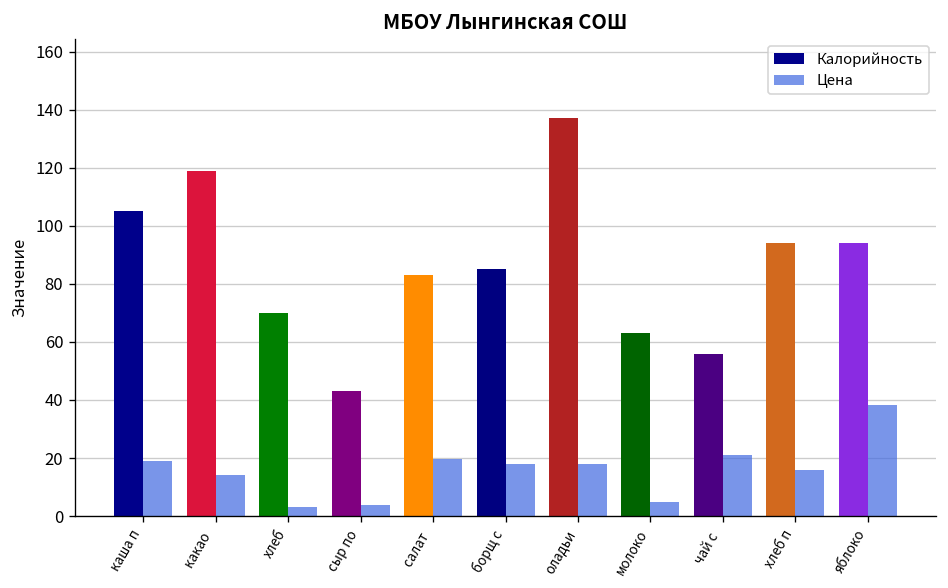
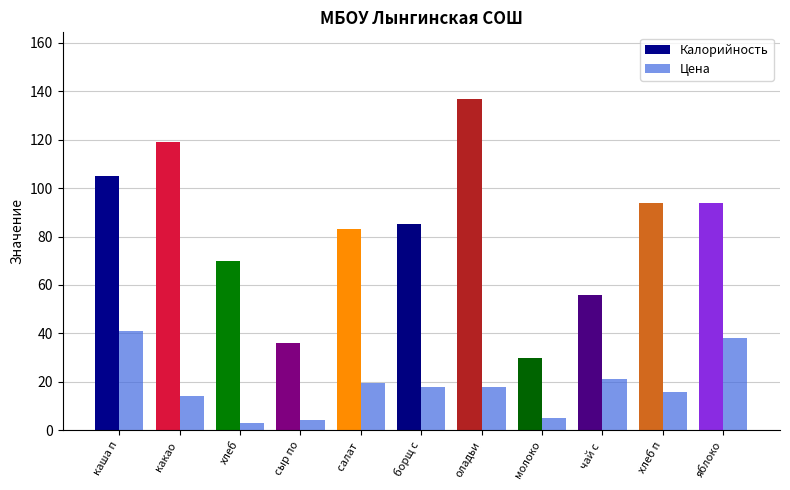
  {
    "Калорийность": {
      "каша п": 105,
      "какао": 119,
      "хлеб": 70,
-     "сыр по": 43,
+     "сыр по": 36,
      "салат": 83,
      "борщ с": 85,
      "оладьи": 137,
-     "молоко": 63,
+     "молоко": 30,
      "чай с": 56,
      "хлеб п": 94,
      "яблоко": 94
    },
    "Цена": {
-     "каша п": 19,
+     "каша п": 41,
      "какао": 14,
      "хлеб": 3,
      "сыр по": 4,
      "салат": 20,
      "борщ с": 18,
      "оладьи": 18,
      "молоко": 5,
      "чай с": 21,
      "хлеб п": 16,
      "яблоко": 38
    }
  }
